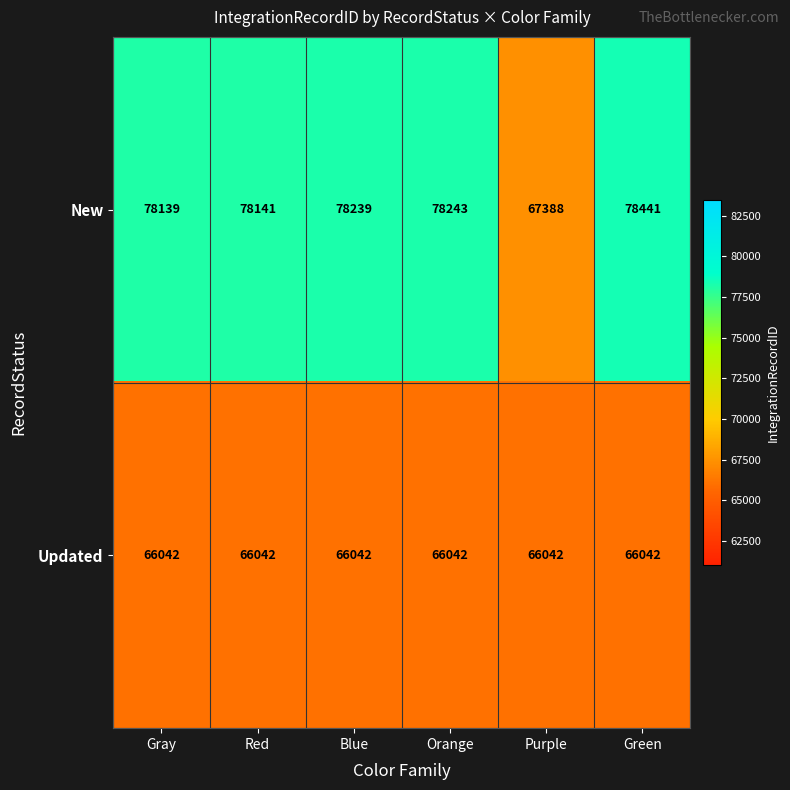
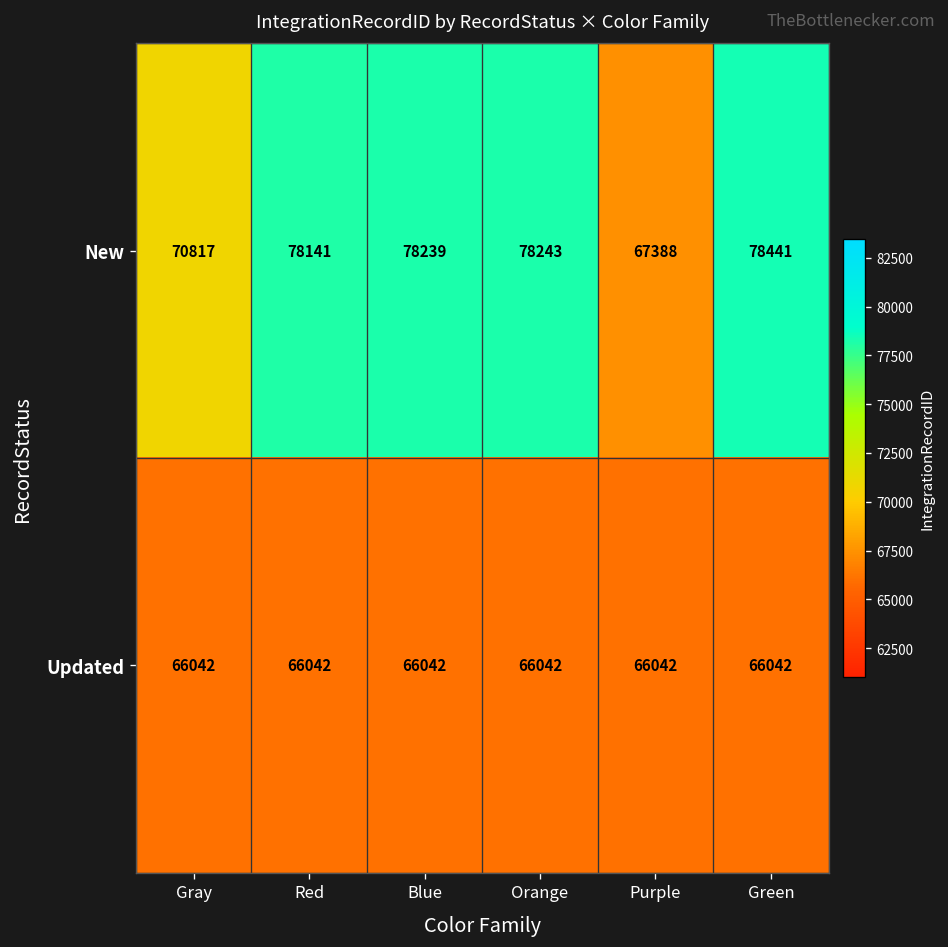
  {
    "New": {
-     "Gray": 78139,
+     "Gray": 70817,
      "Red": 78141,
      "Blue": 78239,
      "Orange": 78243,
      "Purple": 67388,
      "Green": 78441
    },
    "Updated": {
      "Gray": 66042,
      "Red": 66042,
      "Blue": 66042,
      "Orange": 66042,
      "Purple": 66042,
      "Green": 66042
    }
  }
